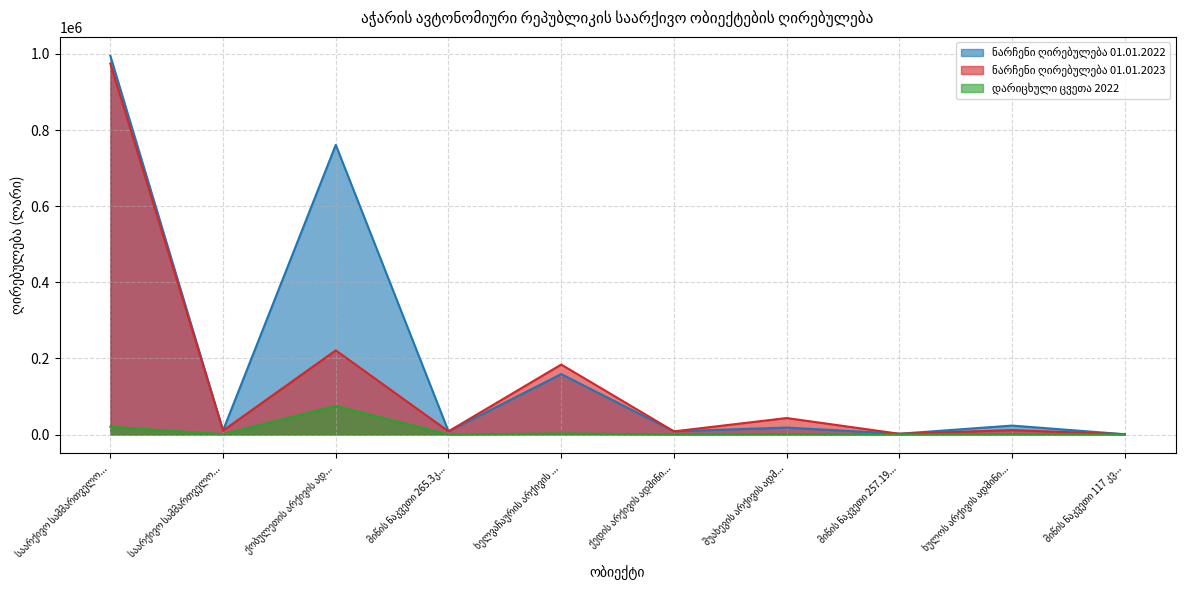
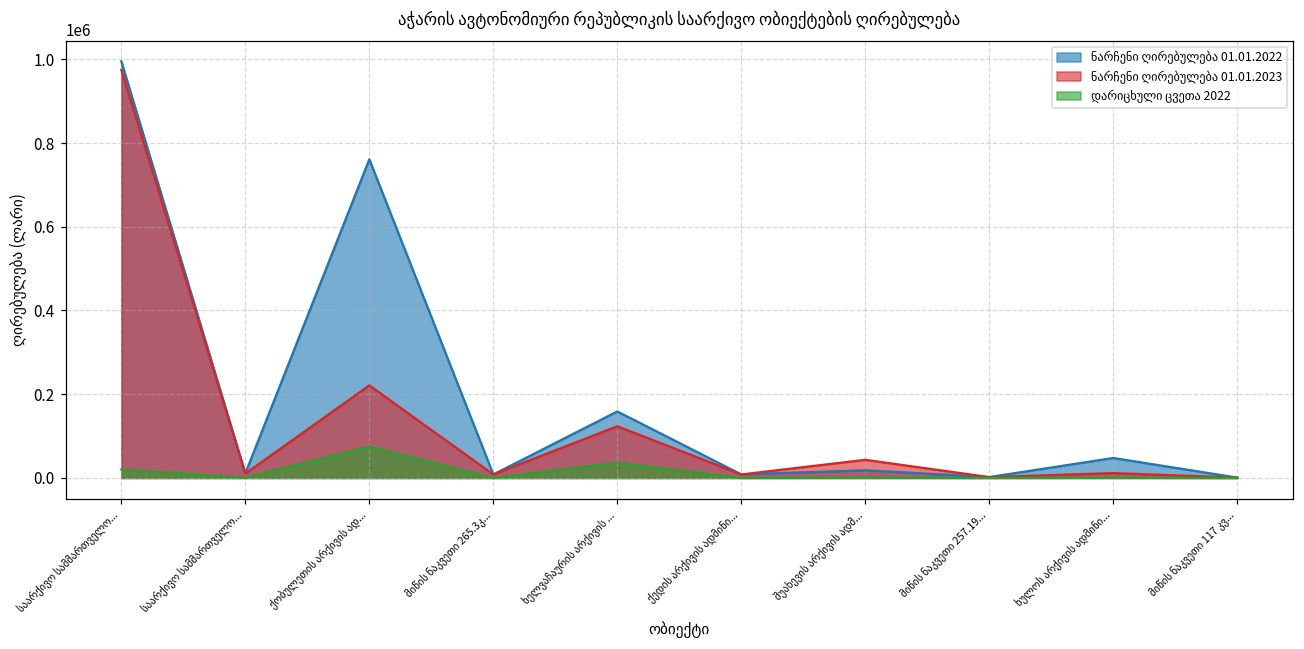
  {
    "ნარჩენი ღირებულება 01.01.2022": {
      "ქობულეთის არქივის ად...": 760000,
      "ხელვაჩაურის არქივის ...": 160000,
      "შუახევის არქივის ადმ...": 20000,
-     "ხულოს არქივის ადმინი...": 20000
+     "ხულოს არქივის ადმინი...": 50000
    },
    "ნარჩენი ღირებულება 01.01.2023": {
      "ქობულეთის არქივის ად...": 220000,
-     "ხელვაჩაურის არქივის ...": 180000,
+     "ხელვაჩაურის არქივის ...": 120000,
      "შუახევის არქივის ადმ...": 40000,
      "ხულოს არქივის ადმინი...": 10000
    },
    "დარიცხული ცვეთა 2022": {
      "ქობულეთის არქივის ად...": 70000,
      "მიწის ნაკვეთი 265.3კ...": 0,
-     "ხელვაჩაურის არქივის ...": 0,
+     "ხელვაჩაურის არქივის ...": 40000,
      "ქედის არქივის ადმინი...": 0,
      "შუახევის არქივის ადმ...": 0,
      "ხულოს არქივის ადმინი...": 0
    }
  }
